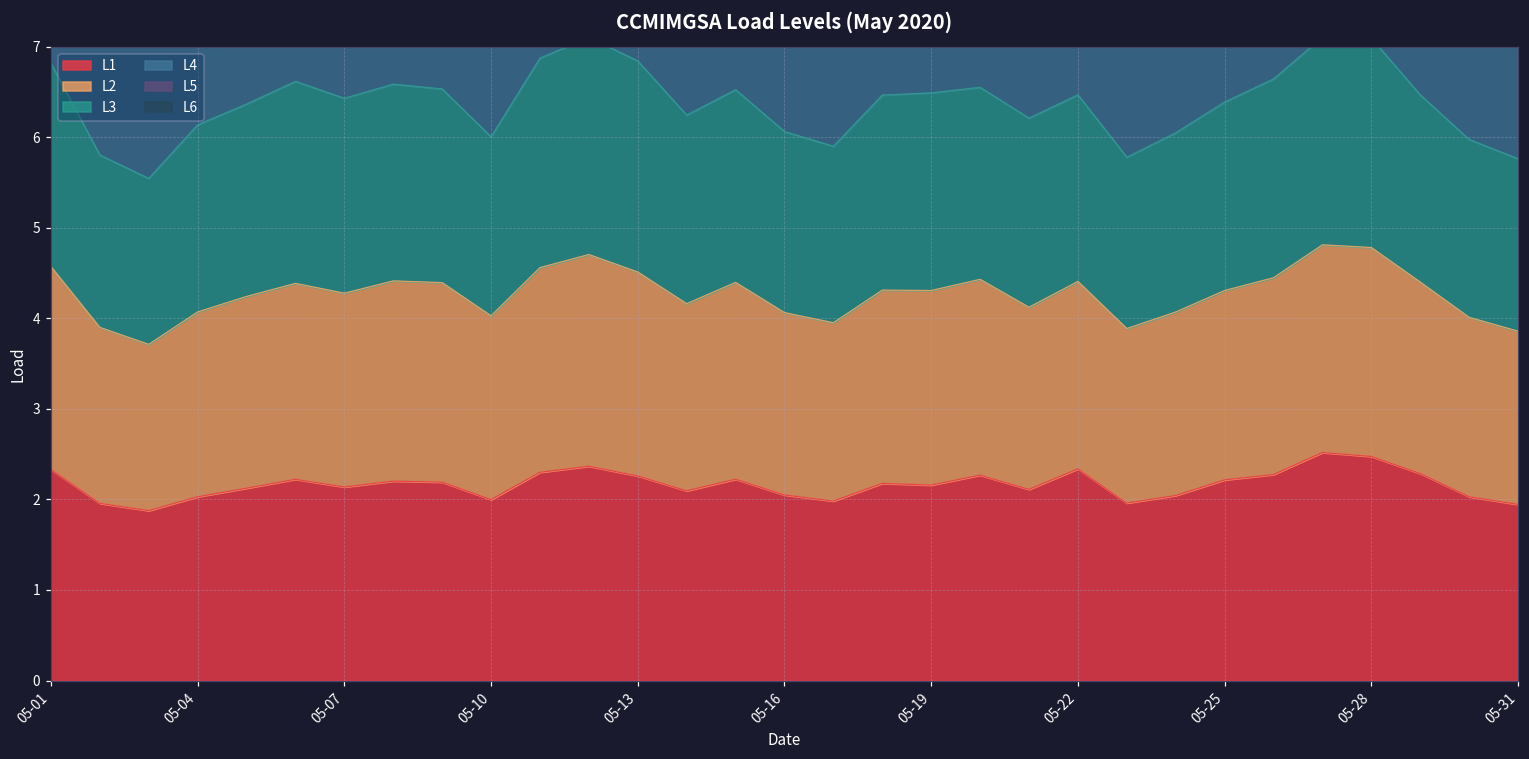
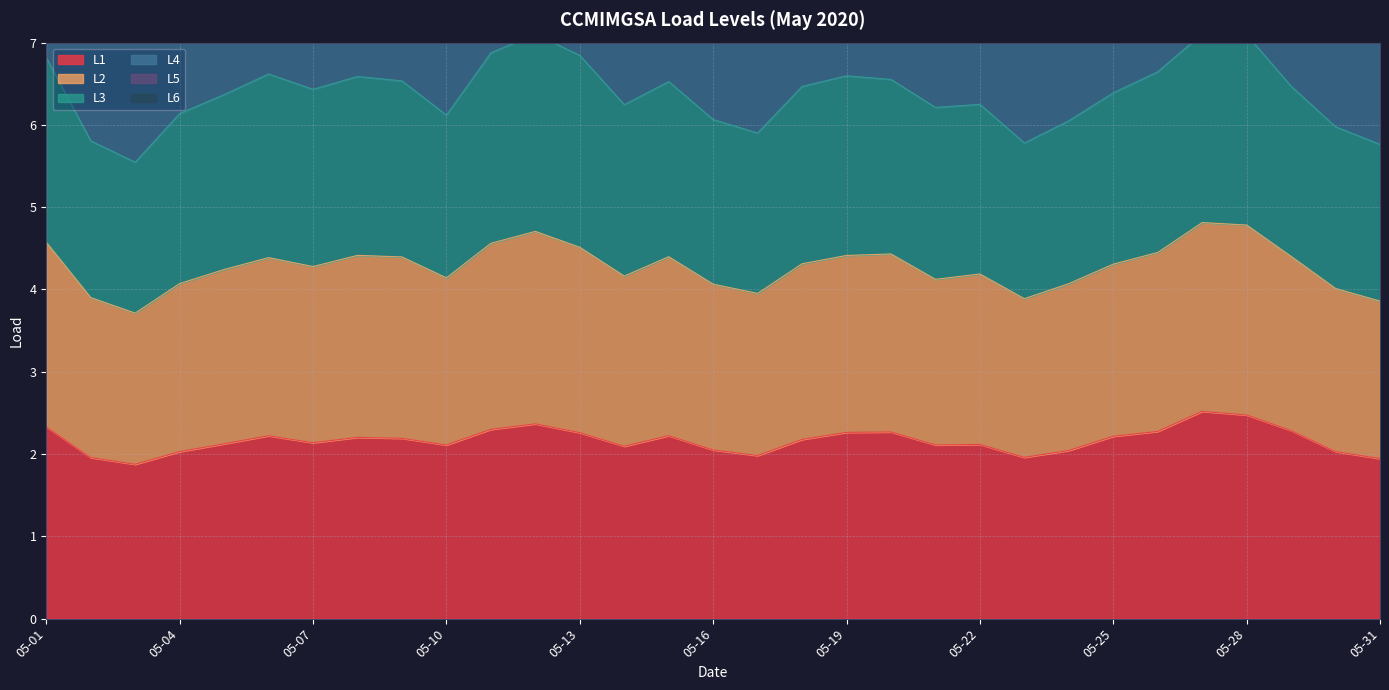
  {
    "L1": {
      "05-01": 2.3,
      "05-04": 2.0,
      "05-07": 2.1,
-     "05-10": 2.0,
+     "05-10": 2.1,
      "05-13": 2.3,
      "05-16": 2.0,
-     "05-19": 2.2,
-     "05-22": 2.3,
+     "05-19": 2.3,
+     "05-22": 2.1,
      "05-25": 2.2,
      "05-28": 2.5,
      "05-31": 1.9
    },
    "L2": {
      "05-01": 2.2,
      "05-04": 2.0,
      "05-07": 2.1,
      "05-10": 2.0,
      "05-13": 2.3,
      "05-16": 2.0,
      "05-19": 2.1,
      "05-22": 2.1,
      "05-25": 2.1,
      "05-28": 2.3,
      "05-31": 1.9
    }
  }
